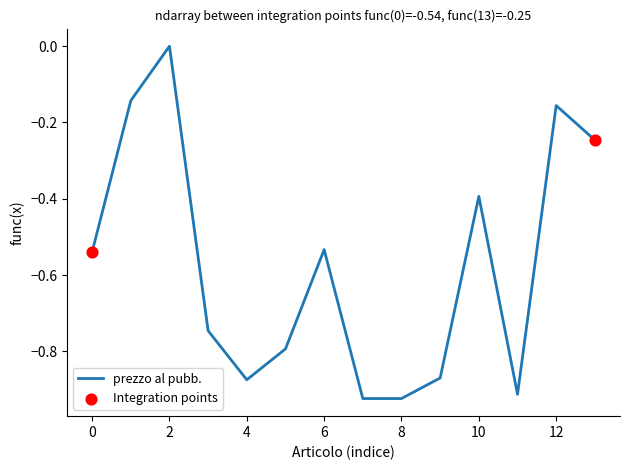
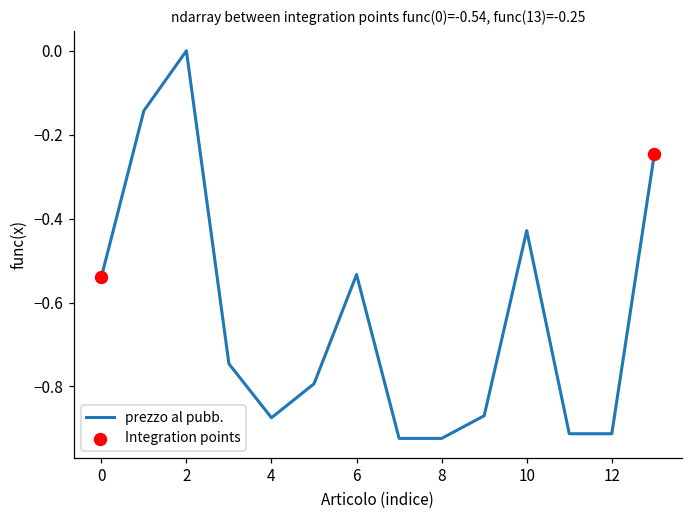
  {
    "prezzo al pubb.": {
      "2": 0.00,
      "4": -0.87,
      "6": -0.53,
      "8": -0.92,
-     "10": -0.39,
-     "12": -0.16
+     "10": -0.43,
+     "12": -0.91
    }
  }
